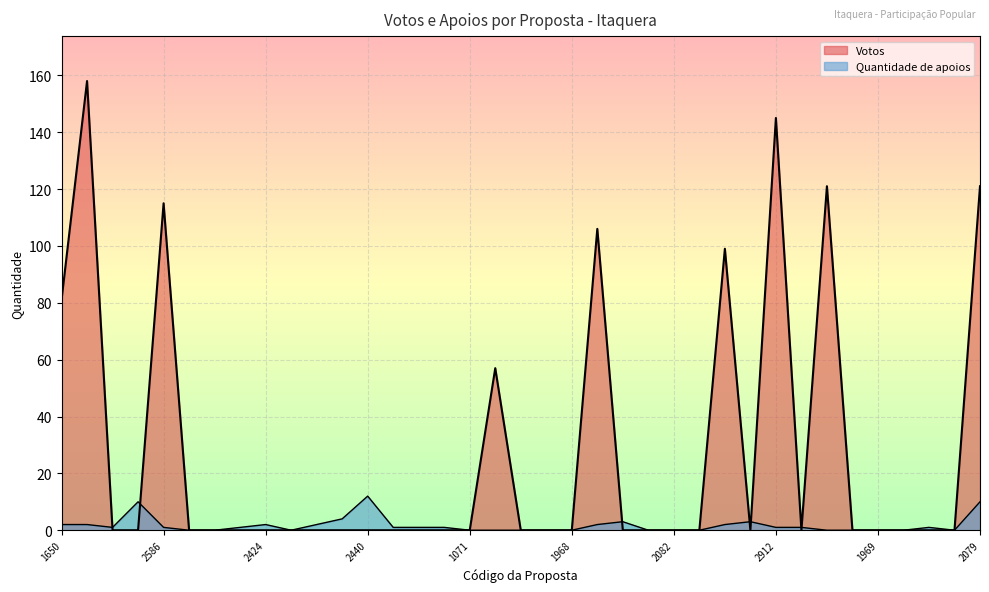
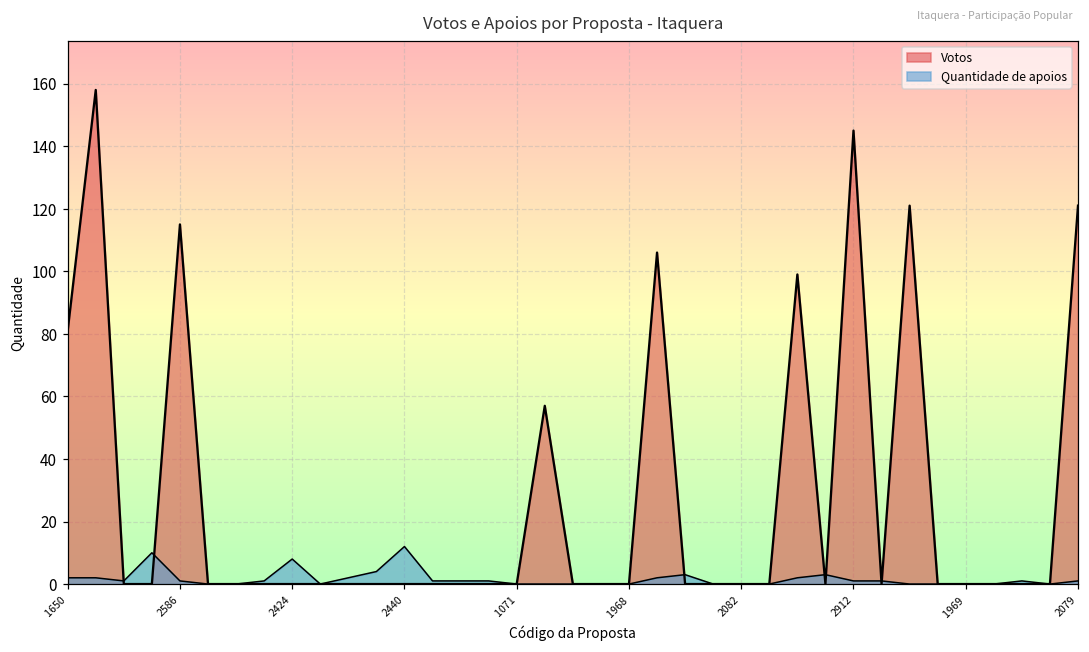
  {
    "Votos": {
      "1650": 81,
      "2586": 115,
      "2424": 0,
      "2440": 0,
      "2912": 145,
      "2079": 121
    },
    "Quantidade de apoios": {
      "1650": 2,
      "2586": 1,
-     "2424": 2,
+     "2424": 8,
      "2440": 12,
      "2912": 1,
-     "2079": 10
+     "2079": 1
    }
  }
